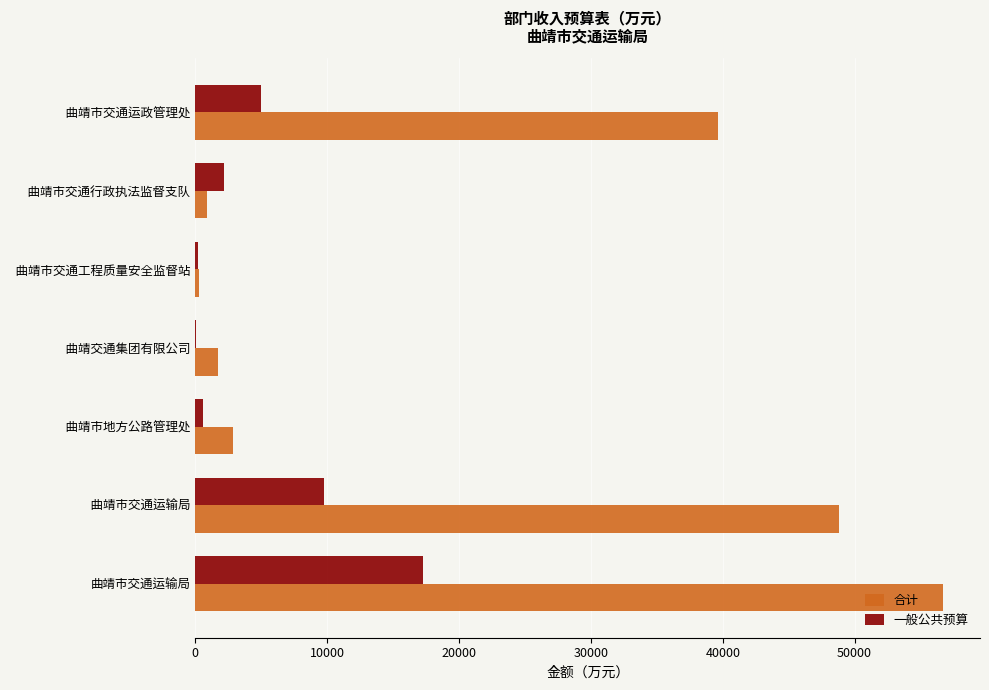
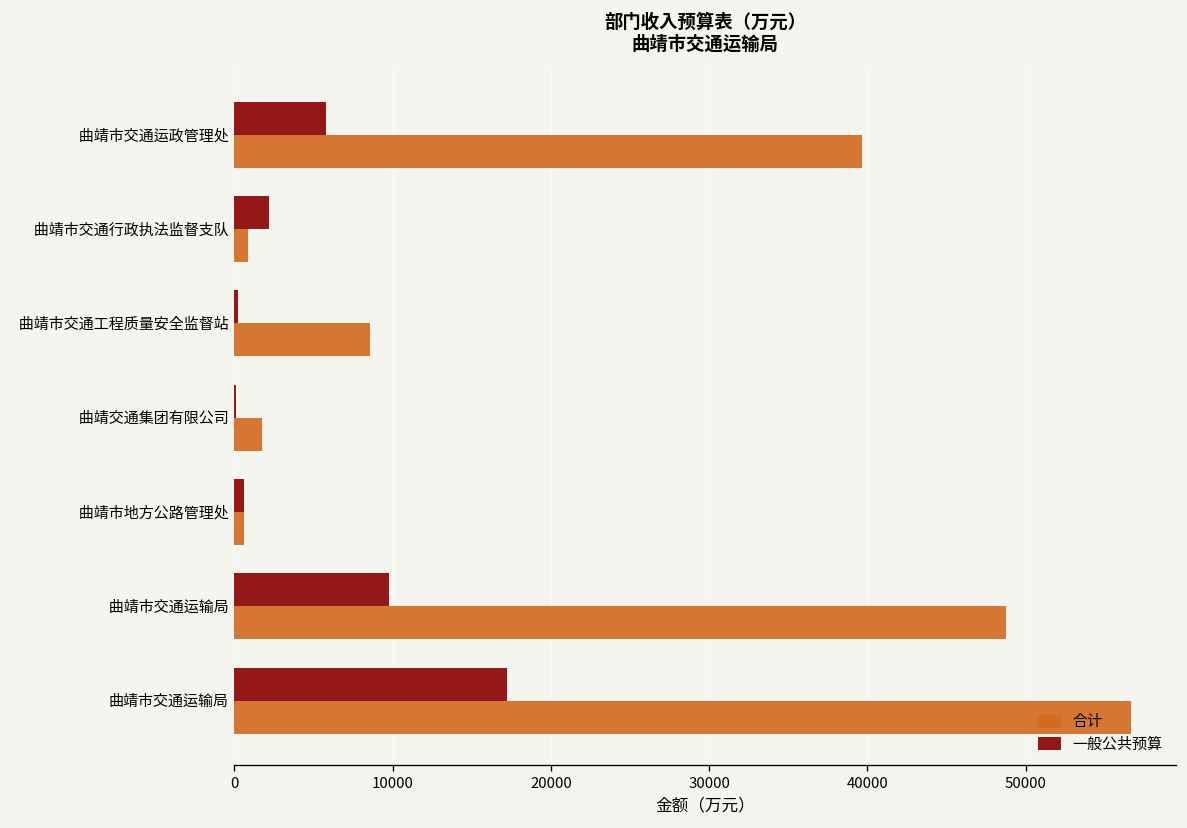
  {
    "合计": {
      "曲靖市交通运政管理处": 39600,
      "曲靖市交通行政执法监督支队": 800,
-     "曲靖市交通工程质量安全监督站": 300,
+     "曲靖市交通工程质量安全监督站": 8600,
      "曲靖交通集团有限公司": 1700,
-     "曲靖市地方公路管理处": 2800
+     "曲靖市地方公路管理处": 600
    },
    "一般公共预算": {
-     "曲靖市交通运政管理处": 5000,
+     "曲靖市交通运政管理处": 5800,
      "曲靖市交通行政执法监督支队": 2200,
      "曲靖市交通工程质量安全监督站": 200,
      "曲靖市地方公路管理处": 600
    }
  }
